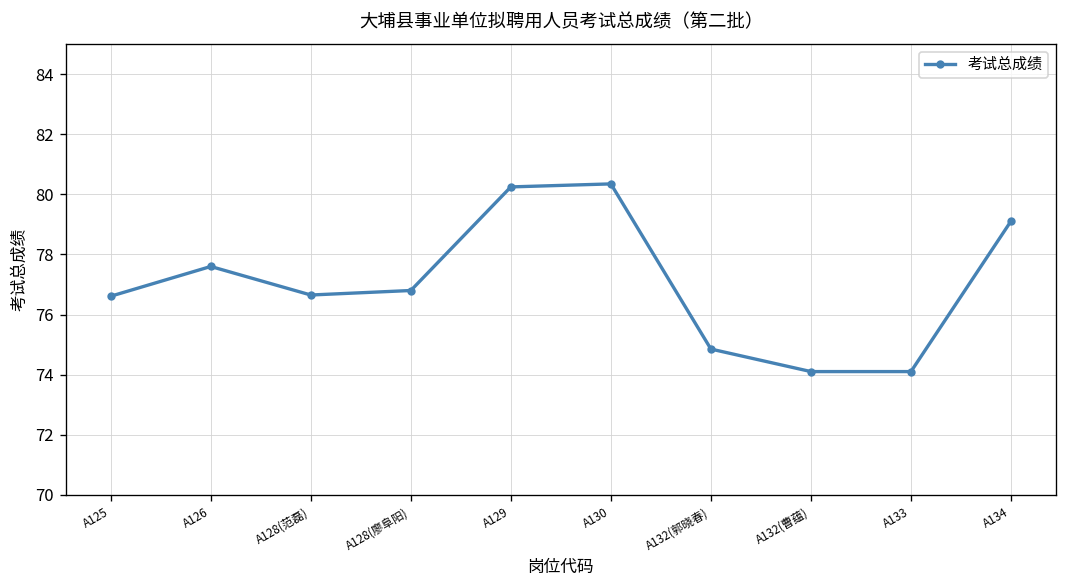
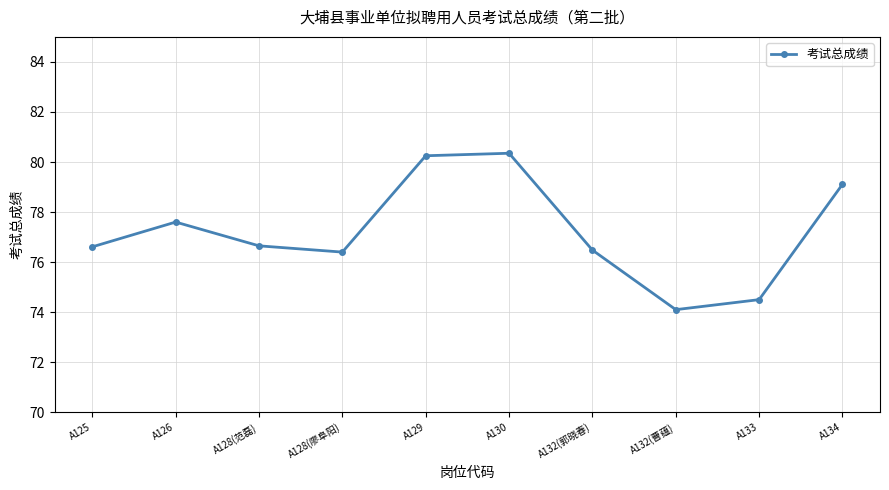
  {
    "A125": 76.6,
    "A126": 77.6,
    "A128(范磊)": 76.7,
-   "A128(廖阜阳)": 76.8,
+   "A128(廖阜阳)": 76.4,
    "A129": 80.3,
    "A130": 80.4,
-   "A132(郭晓春)": 74.9,
+   "A132(郭晓春)": 76.5,
    "A132(曹蕴)": 74.1,
-   "A133": 74.1,
+   "A133": 74.5,
    "A134": 79.1
  }
